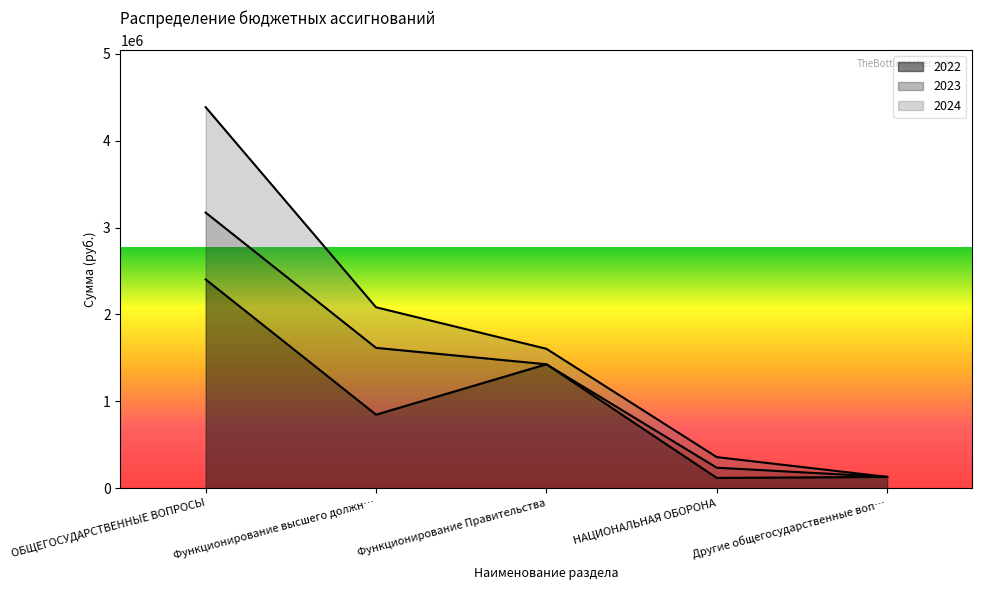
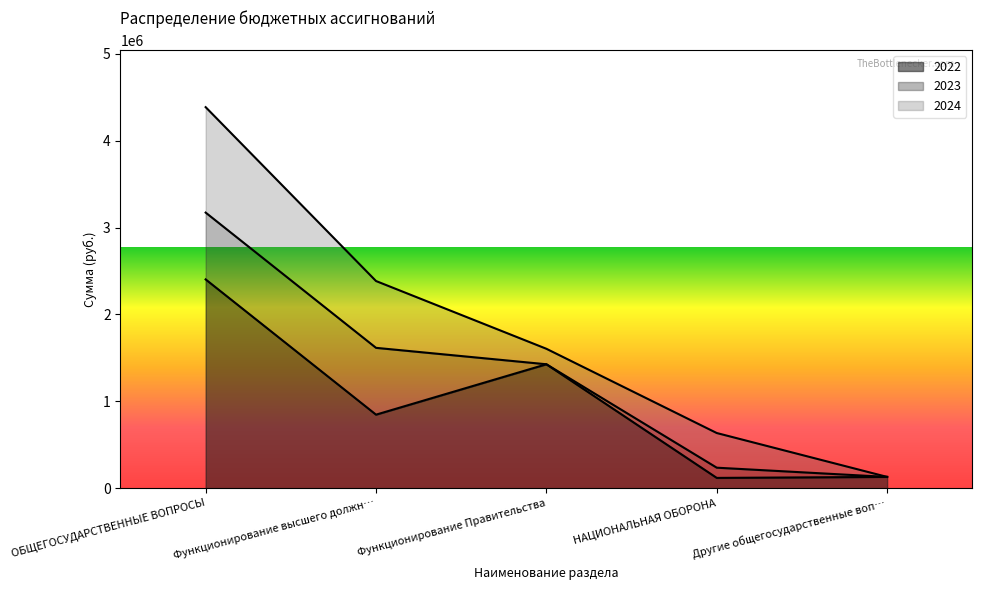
  {
    "2024": {
      "ОБЩЕГОСУДАРСТВЕННЫЕ ВОПРОСЫ": 1200000,
-     "Функционирование высшего должн…": 500000,
+     "Функционирование высшего должн…": 800000,
      "Функционирование Правительства": 200000,
-     "НАЦИОНАЛЬНАЯ ОБОРОНА": 100000
+     "НАЦИОНАЛЬНАЯ ОБОРОНА": 400000
    }
  }
